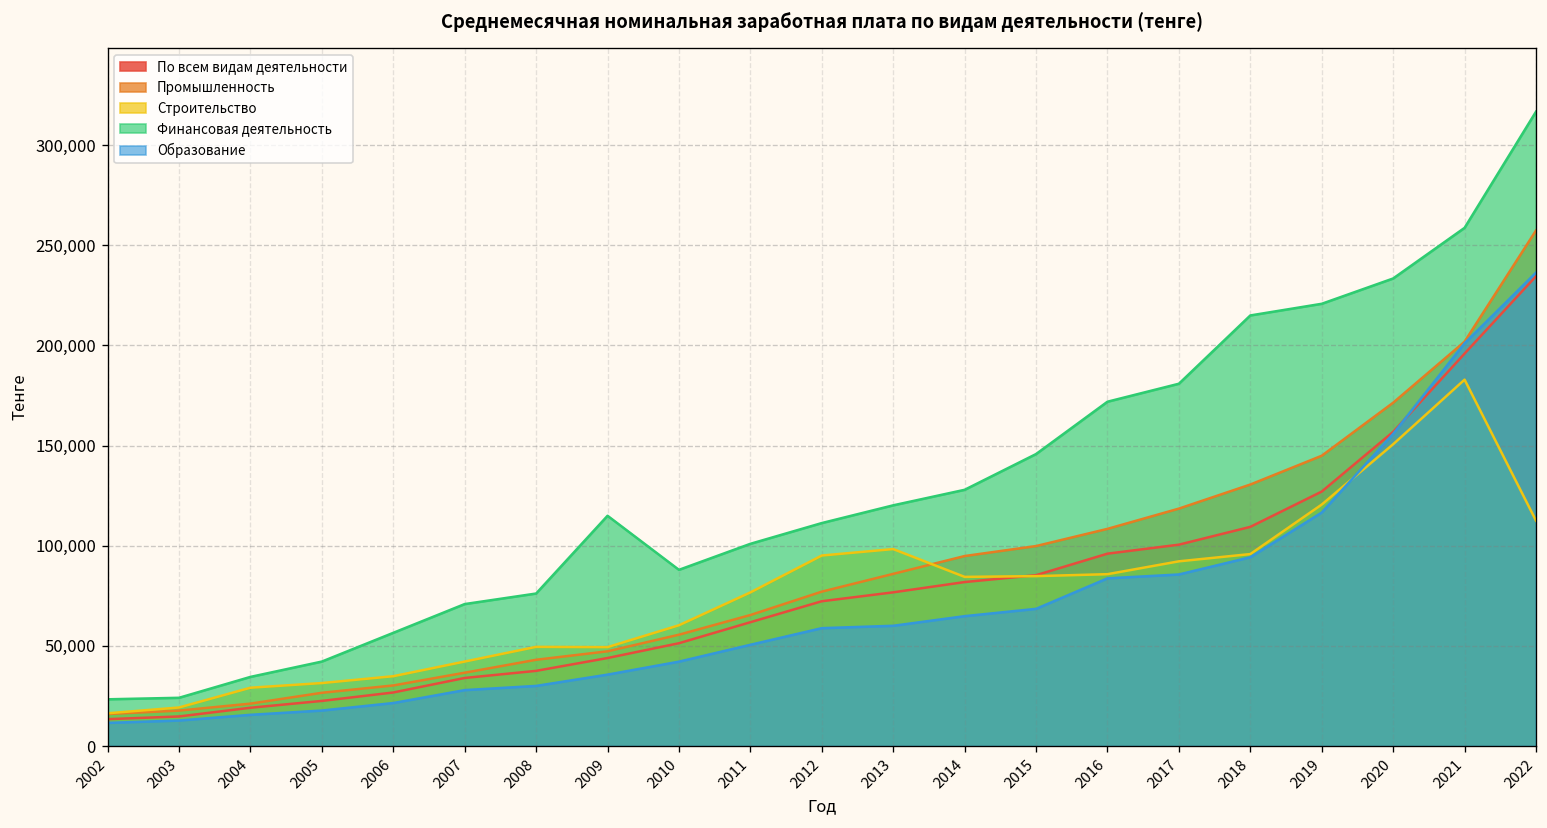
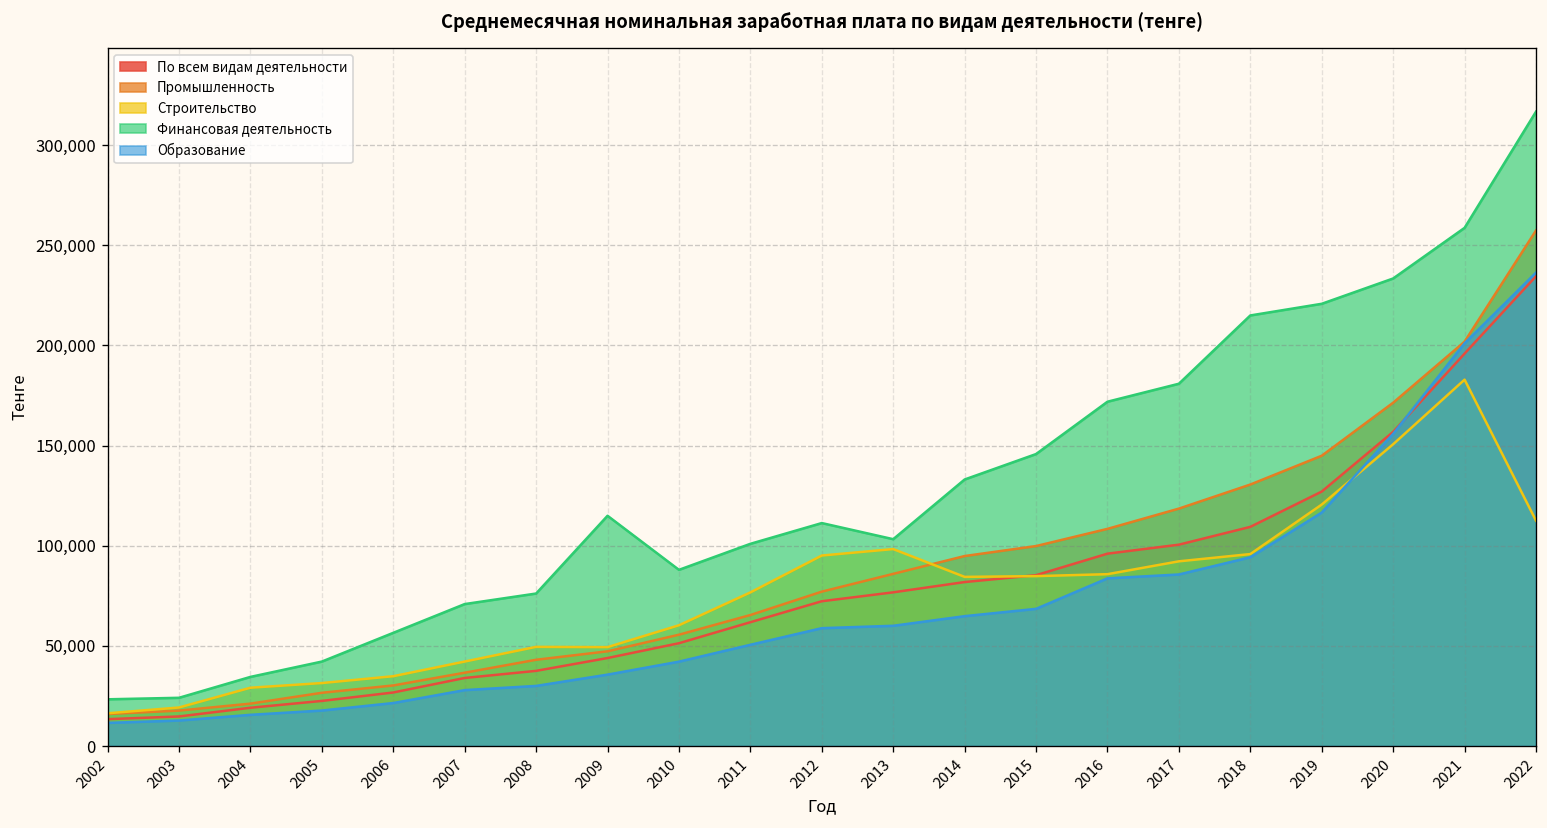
  {
    "Строительство": {
      "2003": "19,000",
      "2004": "29,000",
      "2005": "31,000",
      "2006": "35,000",
      "2007": "42,000",
      "2008": "50,000",
      "2009": "49,000",
      "2010": "60,000",
      "2011": "77,000",
      "2012": "95,000",
      "2013": "98,000",
      "2014": "84,000",
      "2016": "86,000",
      "2017": "92,000",
      "2018": "96,000",
      "2019": "121,000",
      "2020": "151,000",
      "2021": "183,000",
      "2022": "113,000"
    },
    "Финансовая деятельность": {
      "2002": "23,000",
      "2003": "24,000",
      "2004": "35,000",
      "2005": "42,000",
      "2006": "57,000",
      "2007": "71,000",
      "2008": "76,000",
      "2009": "115,000",
      "2010": "88,000",
      "2011": "101,000",
      "2012": "111,000",
-     "2013": "120,000",
-     "2014": "128,000",
+     "2013": "103,000",
+     "2014": "133,000",
      "2015": "146,000",
      "2016": "172,000",
      "2017": "181,000",
      "2018": "215,000",
      "2019": "221,000",
      "2020": "233,000",
      "2021": "259,000",
      "2022": "317,000"
    },
    "Образование": {
      "2002": "12,000",
      "2003": "13,000",
      "2004": "16,000",
      "2005": "18,000",
      "2006": "21,000",
      "2007": "28,000",
      "2008": "30,000",
      "2009": "36,000",
      "2010": "42,000",
      "2011": "51,000",
      "2012": "59,000",
      "2013": "60,000",
      "2014": "65,000",
      "2015": "69,000",
      "2016": "84,000",
      "2017": "86,000",
      "2018": "94,000",
      "2019": "117,000",
      "2022": "236,000"
    }
  }
